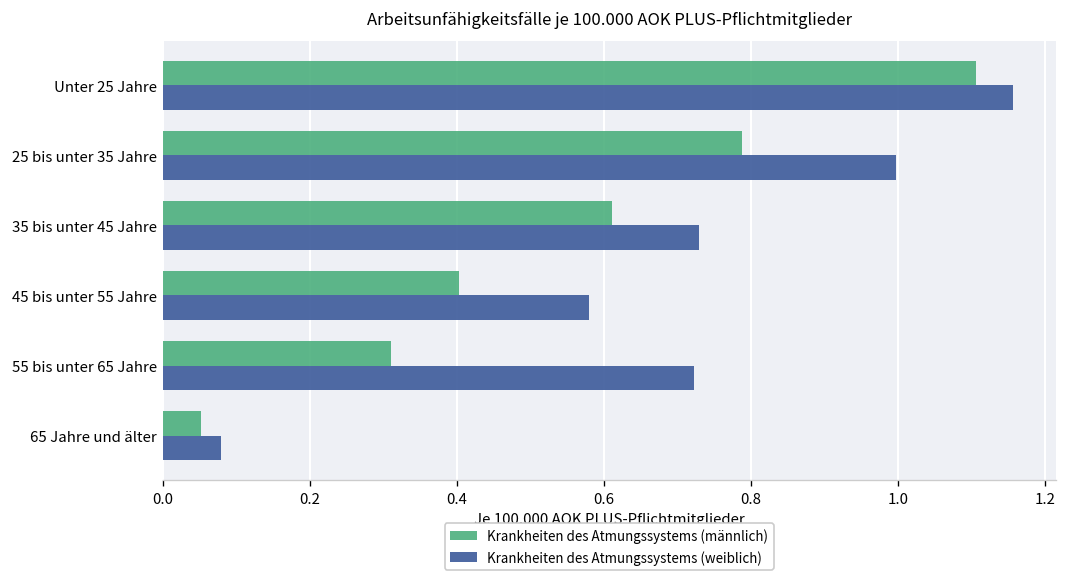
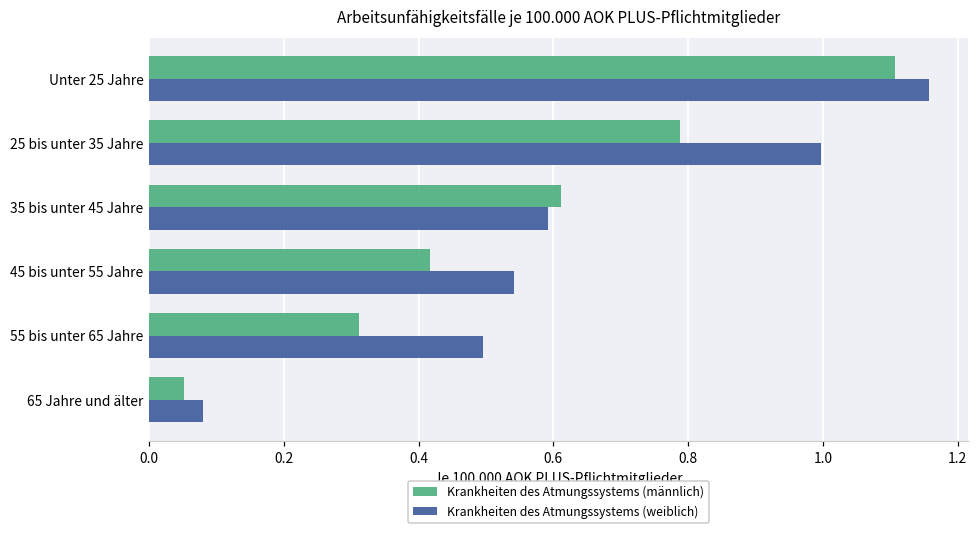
  {
    "Krankheiten des Atmungssystems (männlich)": {
      "Unter 25 Jahre": 1.11,
      "25 bis unter 35 Jahre": 0.79,
      "35 bis unter 45 Jahre": 0.61,
-     "45 bis unter 55 Jahre": 0.40,
+     "45 bis unter 55 Jahre": 0.42,
      "55 bis unter 65 Jahre": 0.31,
      "65 Jahre und älter": 0.05
    },
    "Krankheiten des Atmungssystems (weiblich)": {
      "Unter 25 Jahre": 1.16,
      "25 bis unter 35 Jahre": 1.00,
-     "35 bis unter 45 Jahre": 0.73,
-     "45 bis unter 55 Jahre": 0.58,
-     "55 bis unter 65 Jahre": 0.72,
+     "35 bis unter 45 Jahre": 0.59,
+     "45 bis unter 55 Jahre": 0.54,
+     "55 bis unter 65 Jahre": 0.50,
      "65 Jahre und älter": 0.08
    }
  }
